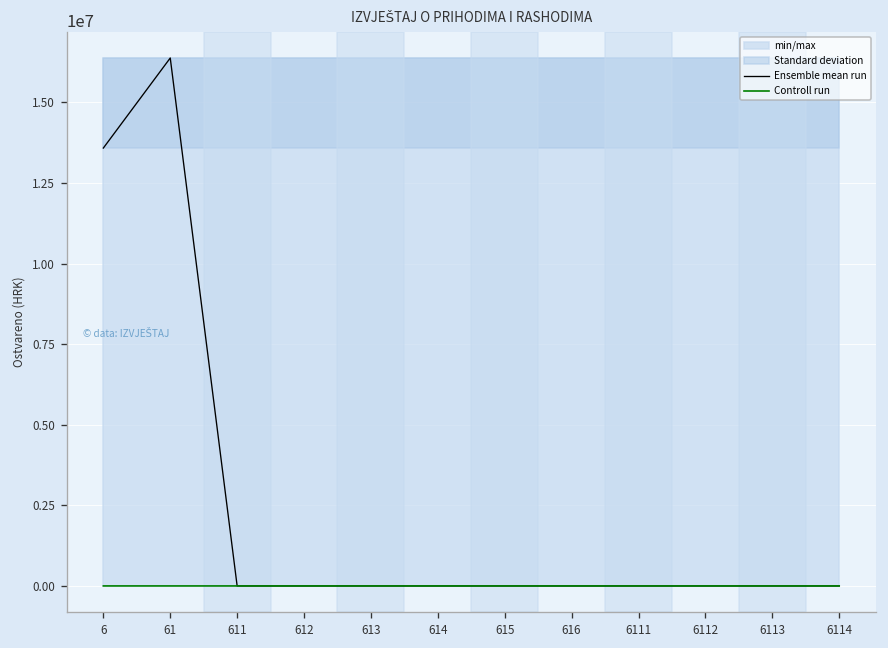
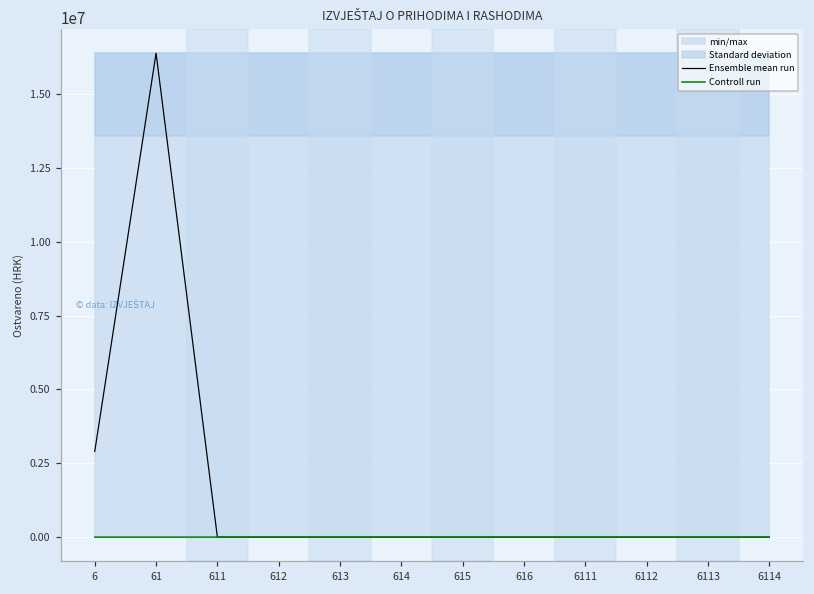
  {
    "Ensemble mean run": {
-     "6": 13600000
+     "6": 2900000
    },
    "Standard deviation": {
      "6": 16400000,
      "612": 16400000,
      "614": 16400000,
      "616": 16400000,
      "6112": 16400000
    },
    "Controll run": {
      "6": 0,
      "61": 0
    }
  }
